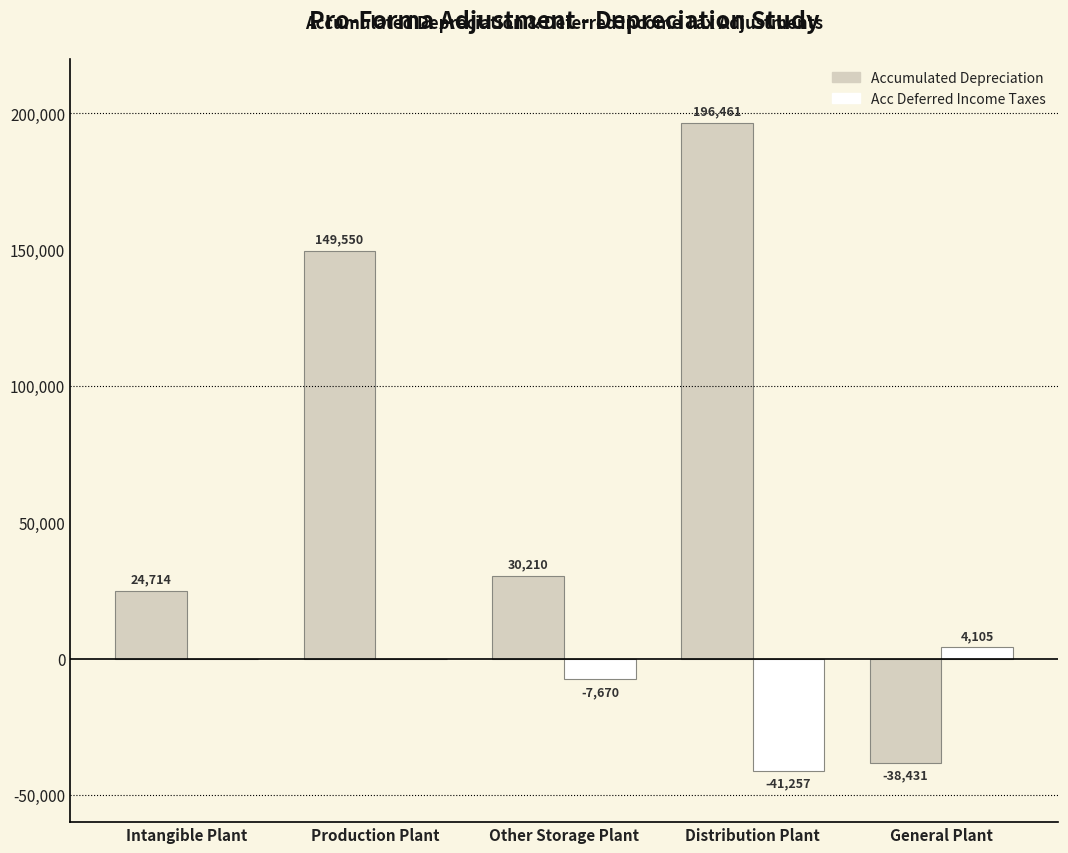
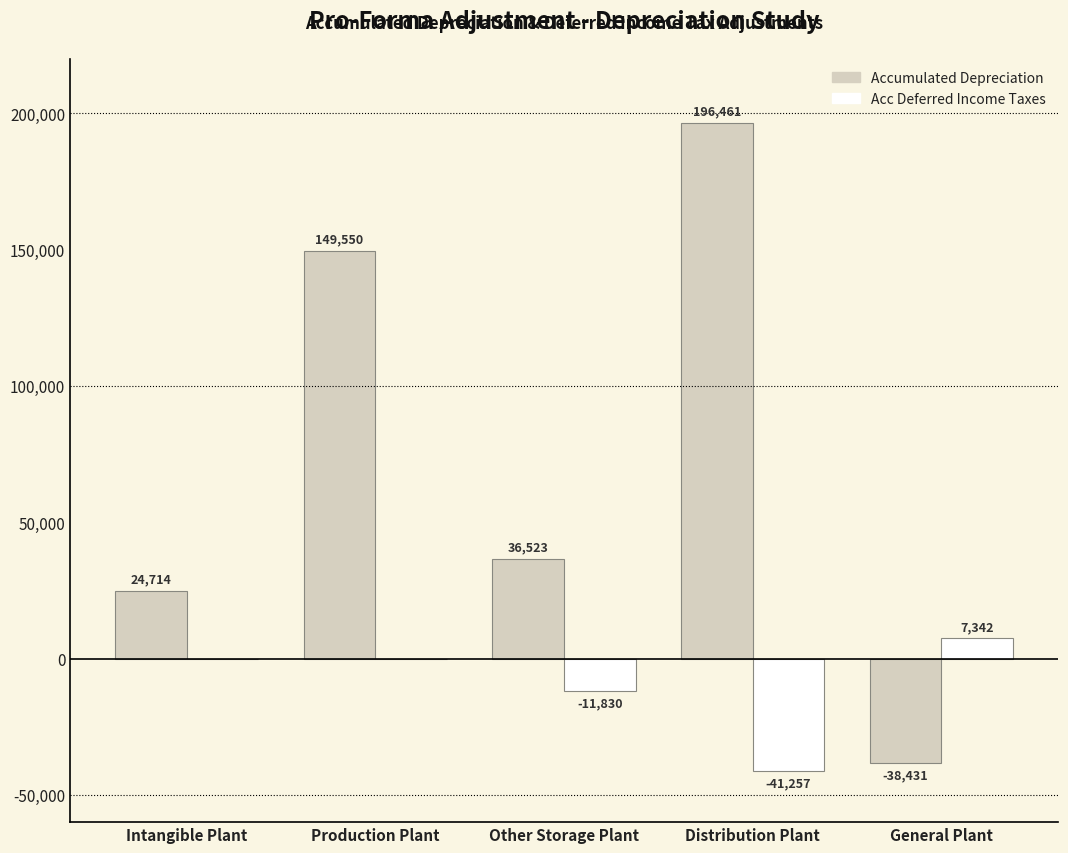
  {
    "Accumulated Depreciation": {
      "Intangible Plant": "24,714",
      "Production Plant": "149,550",
-     "Other Storage Plant": "30,210",
+     "Other Storage Plant": "36,523",
      "Distribution Plant": "196,461",
      "General Plant": "-38,431"
    },
    "Acc Deferred Income Taxes": {
-     "Other Storage Plant": "-7,670",
+     "Other Storage Plant": "-11,830",
      "Distribution Plant": "-41,257",
-     "General Plant": "4,105"
+     "General Plant": "7,342"
    }
  }
